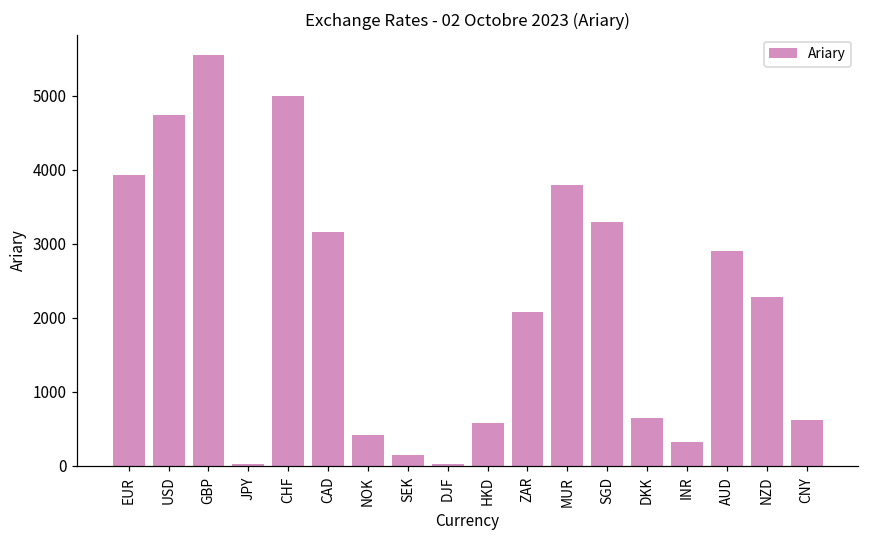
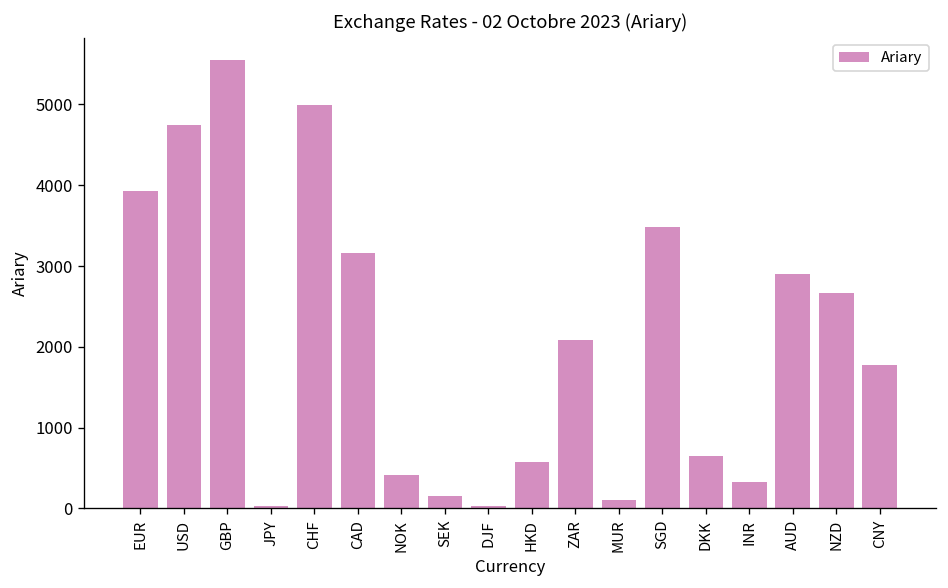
  {
    "EUR": 3900,
    "USD": 4700,
    "GBP": 5500,
    "CHF": 5000,
    "CAD": 3200,
    "NOK": 400,
    "SEK": 200,
    "HKD": 600,
    "ZAR": 2100,
-   "MUR": 3800,
-   "SGD": 3300,
+   "MUR": 100,
+   "SGD": 3500,
    "DKK": 600,
    "INR": 300,
    "AUD": 2900,
-   "NZD": 2300,
-   "CNY": 600
+   "NZD": 2700,
+   "CNY": 1800
  }
